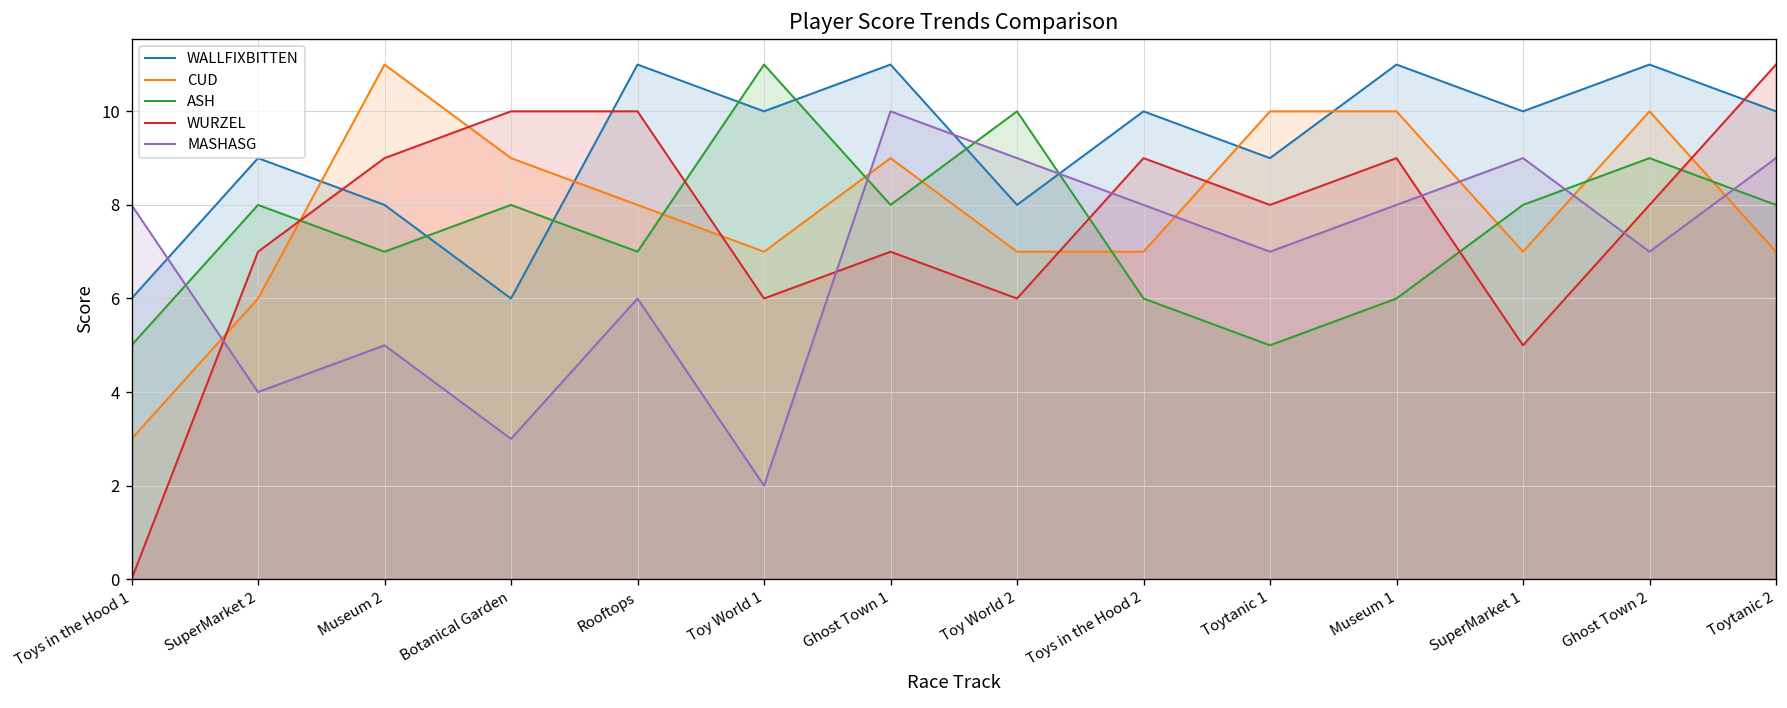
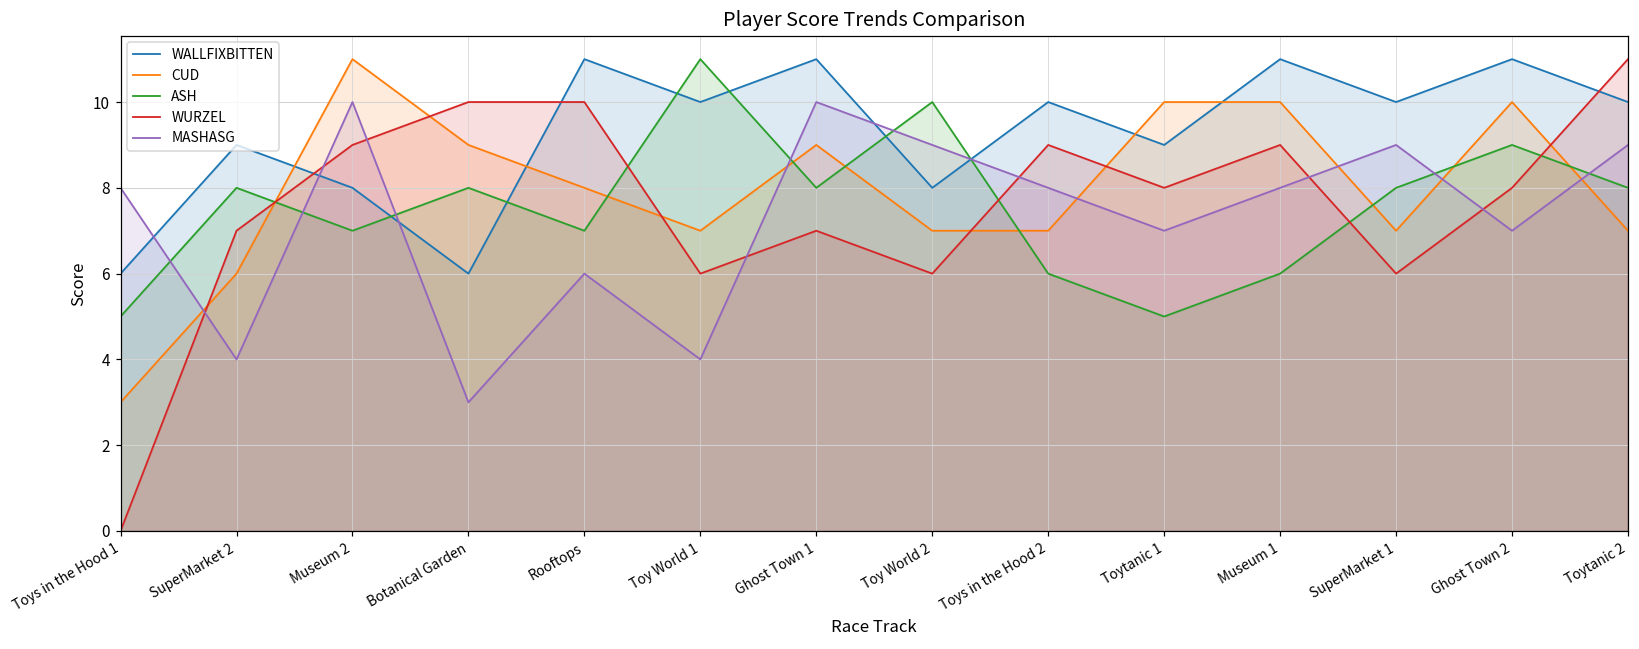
  {
    "WALLFIXBITTEN": {
      "Toys in the Hood 1": 6,
      "Museum 2": 8,
      "Botanical Garden": 6,
      "Rooftops": 11,
      "Toy World 1": 10,
      "Ghost Town 1": 11,
      "Toy World 2": 8,
      "Toys in the Hood 2": 10,
      "Toytanic 1": 9,
      "Museum 1": 11,
      "SuperMarket 1": 10,
      "Ghost Town 2": 11,
      "Toytanic 2": 10
    },
    "CUD": {
      "Toys in the Hood 1": 3,
      "SuperMarket 2": 6,
      "Museum 2": 11,
      "Botanical Garden": 9,
      "Rooftops": 8,
      "Toy World 1": 7,
      "Ghost Town 1": 9,
      "Toy World 2": 7,
      "Toys in the Hood 2": 7,
      "Toytanic 1": 10,
      "Museum 1": 10,
      "SuperMarket 1": 7,
      "Ghost Town 2": 10,
      "Toytanic 2": 7
    },
    "ASH": {
      "Toys in the Hood 1": 5,
      "SuperMarket 2": 8,
      "Museum 2": 7,
      "Botanical Garden": 8,
      "Rooftops": 7,
      "Toy World 1": 11,
      "Ghost Town 1": 8,
      "Toy World 2": 10,
      "Toys in the Hood 2": 6,
      "Toytanic 1": 5,
      "Museum 1": 6,
      "SuperMarket 1": 8,
      "Ghost Town 2": 9,
      "Toytanic 2": 8
    },
    "WURZEL": {
      "Toys in the Hood 1": 0,
      "SuperMarket 2": 7,
      "Museum 2": 9,
      "Botanical Garden": 10,
      "Rooftops": 10,
      "Toy World 1": 6,
      "Ghost Town 1": 7,
      "Toy World 2": 6,
      "Toys in the Hood 2": 9,
      "Toytanic 1": 8,
      "Museum 1": 9,
-     "SuperMarket 1": 5,
+     "SuperMarket 1": 6,
      "Ghost Town 2": 8,
      "Toytanic 2": 11
    },
    "MASHASG": {
      "Toys in the Hood 1": 8,
      "SuperMarket 2": 4,
-     "Museum 2": 5,
+     "Museum 2": 10,
      "Botanical Garden": 3,
      "Rooftops": 6,
-     "Toy World 1": 2,
+     "Toy World 1": 4,
      "Ghost Town 1": 10,
      "Toy World 2": 9,
      "Toys in the Hood 2": 8,
      "Toytanic 1": 7,
      "Museum 1": 8,
      "SuperMarket 1": 9,
      "Ghost Town 2": 7,
      "Toytanic 2": 9
    }
  }
